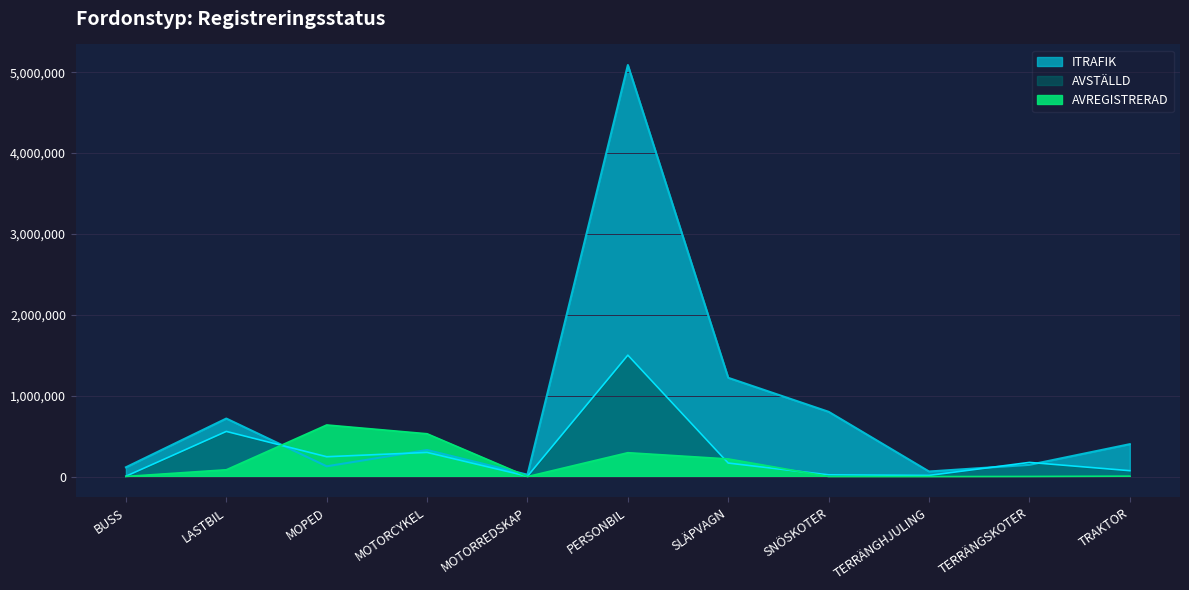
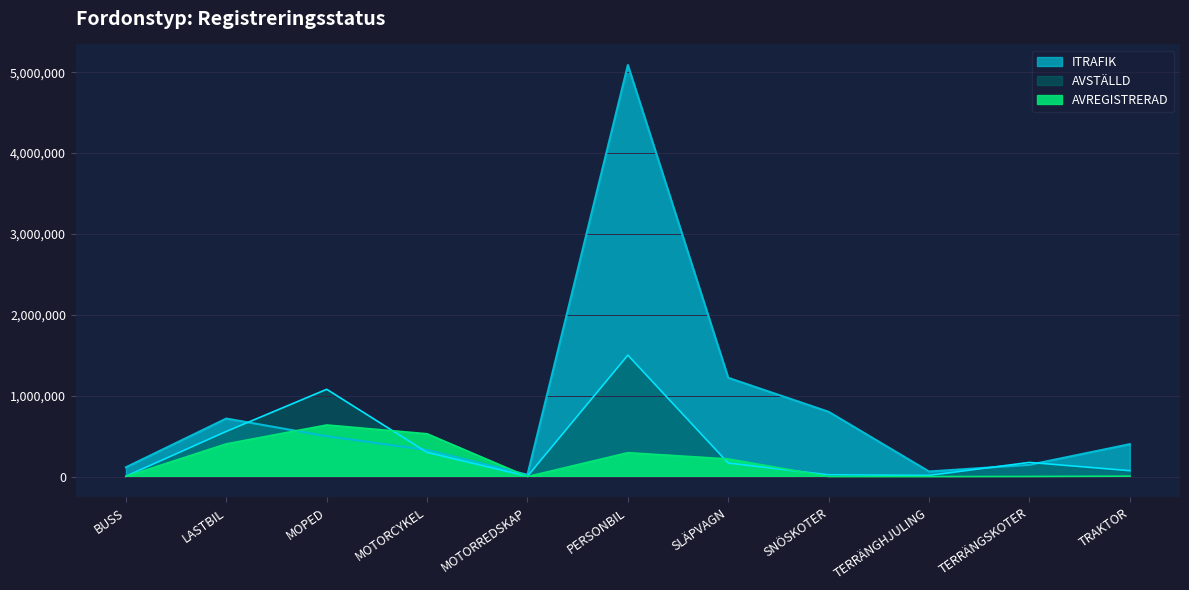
  {
    "ITRAFIK": {
      "BUSS": "100,000",
      "LASTBIL": "700,000",
-     "MOPED": "100,000",
+     "MOPED": "500,000",
      "PERSONBIL": "5,100,000",
      "SLÄPVAGN": "1,200,000",
      "SNÖSKOTER": "800,000",
      "TERRÄNGHJULING": "100,000",
      "TRAKTOR": "400,000"
    },
    "AVSTÄLLD": {
      "LASTBIL": "600,000",
-     "MOPED": "200,000",
+     "MOPED": "1,100,000",
      "PERSONBIL": "1,500,000",
      "SLÄPVAGN": "200,000",
      "TRAKTOR": "100,000"
    },
    "AVREGISTRERAD": {
-     "LASTBIL": "100,000",
+     "LASTBIL": "400,000",
      "MOPED": "600,000",
      "MOTORCYKEL": "500,000",
      "PERSONBIL": "300,000",
      "SLÄPVAGN": "200,000",
      "TERRÄNGSKOTER": "0",
      "TRAKTOR": "0"
    }
  }
